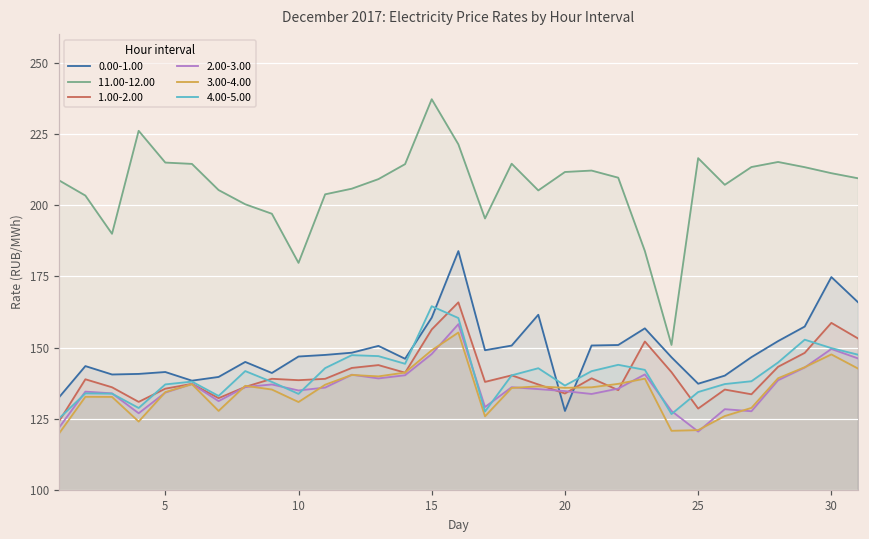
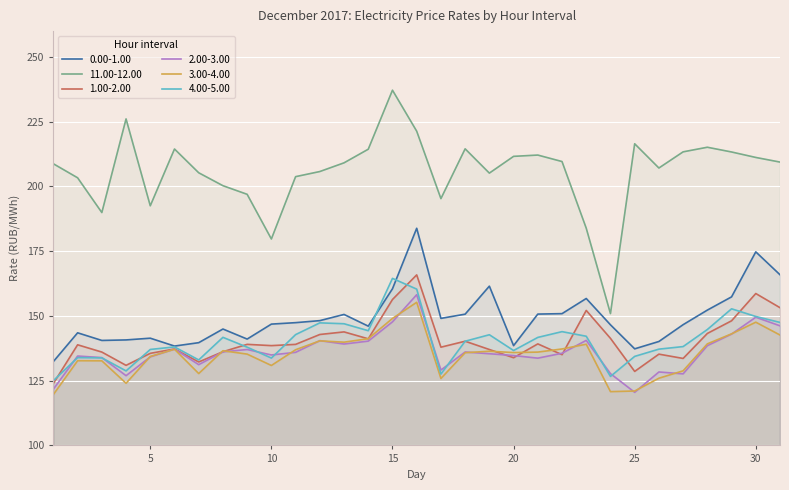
  {
    "0.00-1.00": {
      "5": 141,
      "10": 147,
      "15": 161,
-     "20": 128,
+     "20": 139,
      "25": 137,
      "30": 175
    },
    "11.00-12.00": {
-     "5": 215,
+     "5": 193,
      "10": 180,
      "15": 237,
      "20": 212,
      "25": 216,
      "30": 211
    },
    "1.00-2.00": {
      "5": 136,
      "10": 139,
      "15": 156,
      "25": 129,
      "30": 159
    },
    "2.00-3.00": {
      "10": 135,
      "15": 148
    },
    "3.00-4.00": {
      "10": 131,
      "15": 149,
      "30": 148
    },
    "4.00-5.00": {
      "5": 137,
      "10": 134,
      "15": 165,
      "25": 134
    }
  }
